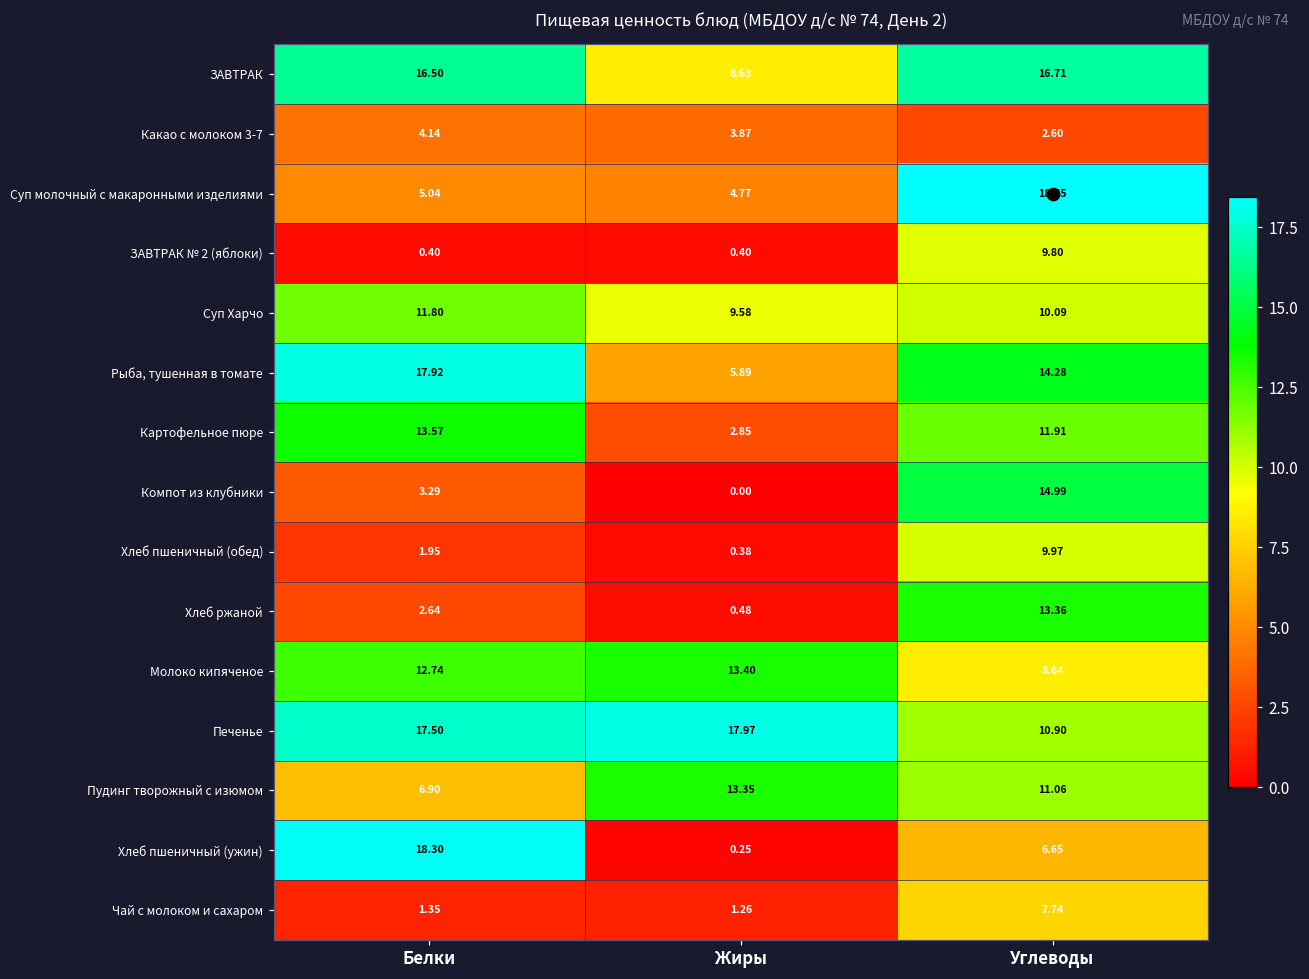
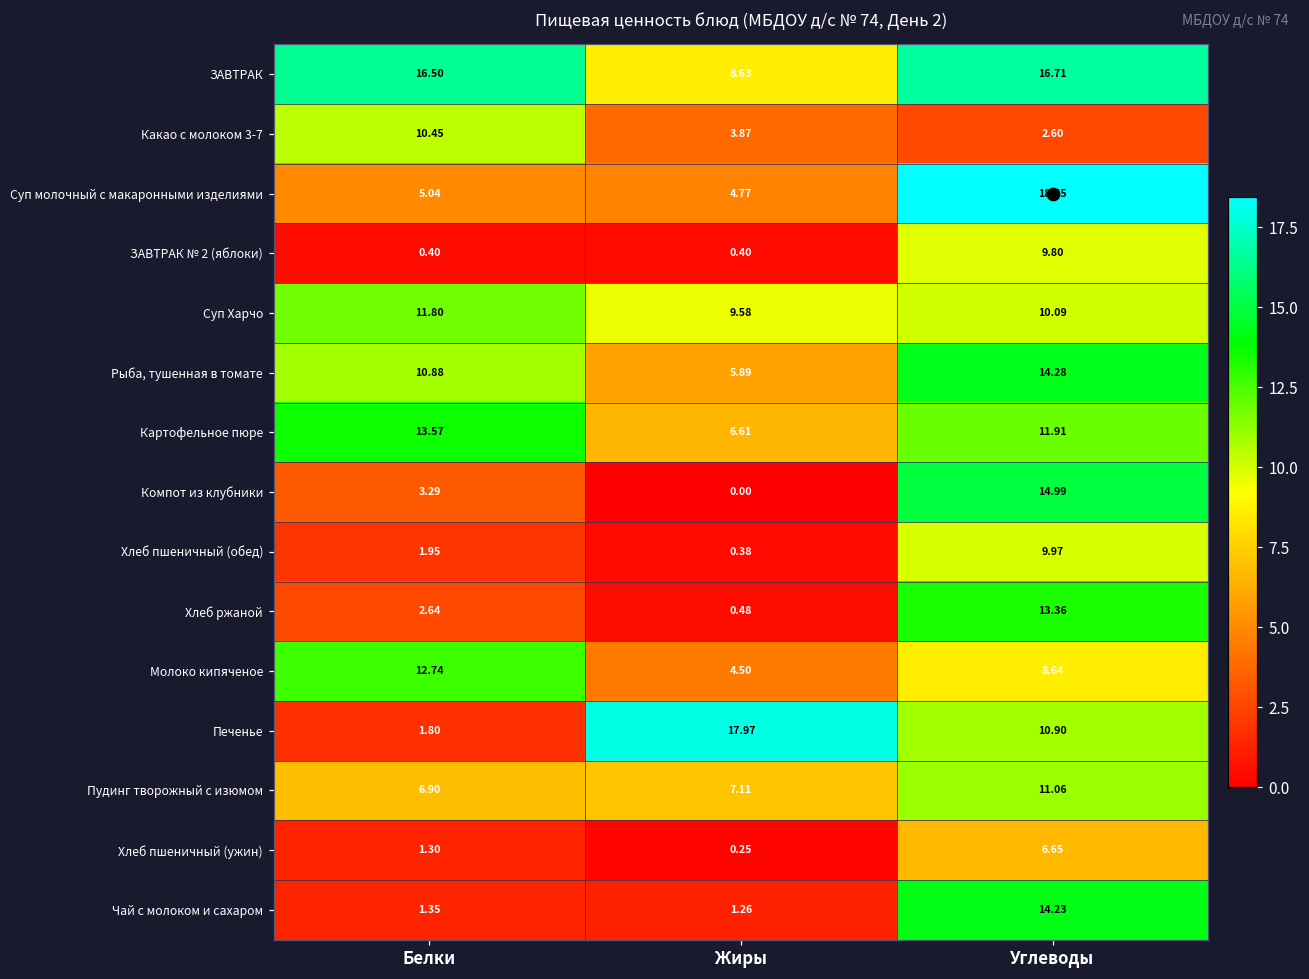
  {
    "ЗАВТРАК": {
      "Белки": 16.50,
      "Жиры": 8.63,
      "Углеводы": 16.71
    },
    "Какао с молоком 3-7": {
-     "Белки": 4.14,
+     "Белки": 10.45,
      "Жиры": 3.87,
      "Углеводы": 2.60
    },
    "Суп молочный с макаронными изделиями": {
      "Белки": 5.04,
      "Жиры": 4.77
    },
    "ЗАВТРАК № 2 (яблоки)": {
      "Белки": 0.40,
      "Жиры": 0.40,
      "Углеводы": 9.80
    },
    "Суп Харчо": {
      "Белки": 11.80,
      "Жиры": 9.58,
      "Углеводы": 10.09
    },
    "Рыба, тушенная в томате": {
-     "Белки": 17.92,
+     "Белки": 10.88,
      "Жиры": 5.89,
      "Углеводы": 14.28
    },
    "Картофельное пюре": {
      "Белки": 13.57,
-     "Жиры": 2.85,
+     "Жиры": 6.61,
      "Углеводы": 11.91
    },
    "Компот из клубники": {
      "Белки": 3.29,
      "Жиры": 0.00,
      "Углеводы": 14.99
    },
    "Хлеб пшеничный (обед)": {
      "Белки": 1.95,
      "Жиры": 0.38,
      "Углеводы": 9.97
    },
    "Хлеб ржаной": {
      "Белки": 2.64,
      "Жиры": 0.48,
      "Углеводы": 13.36
    },
    "Молоко кипяченое": {
      "Белки": 12.74,
-     "Жиры": 13.40,
+     "Жиры": 4.50,
      "Углеводы": 8.64
    },
    "Печенье": {
-     "Белки": 17.50,
+     "Белки": 1.80,
      "Жиры": 17.97,
      "Углеводы": 10.90
    },
    "Пудинг творожный с изюмом": {
      "Белки": 6.90,
-     "Жиры": 13.35,
+     "Жиры": 7.11,
      "Углеводы": 11.06
    },
    "Хлеб пшеничный (ужин)": {
-     "Белки": 18.30,
+     "Белки": 1.30,
      "Жиры": 0.25,
      "Углеводы": 6.65
    },
    "Чай с молоком и сахаром": {
      "Белки": 1.35,
      "Жиры": 1.26,
-     "Углеводы": 7.74
+     "Углеводы": 14.23
    }
  }
